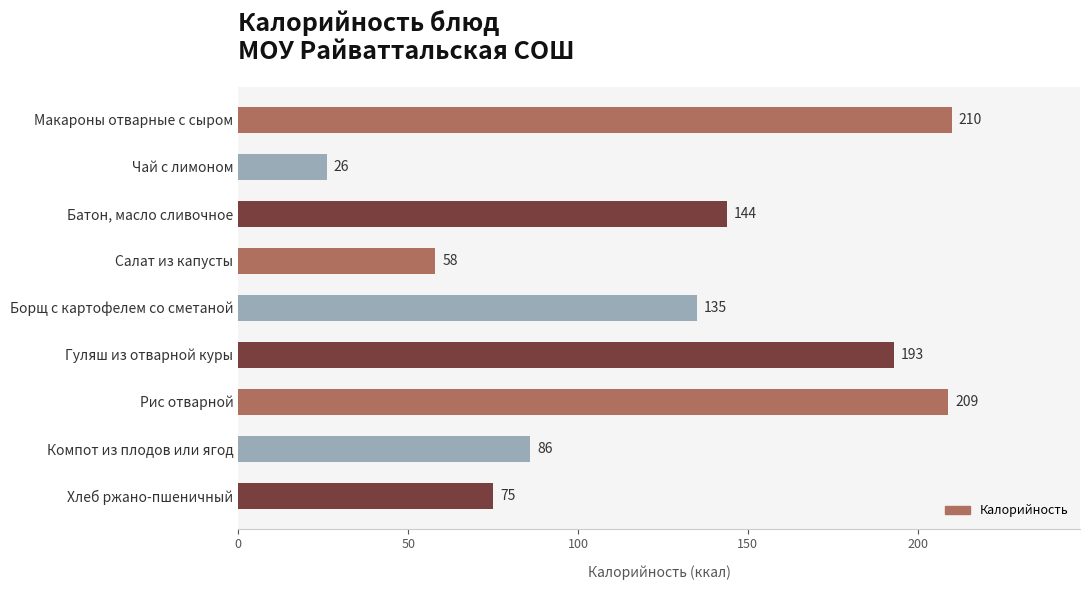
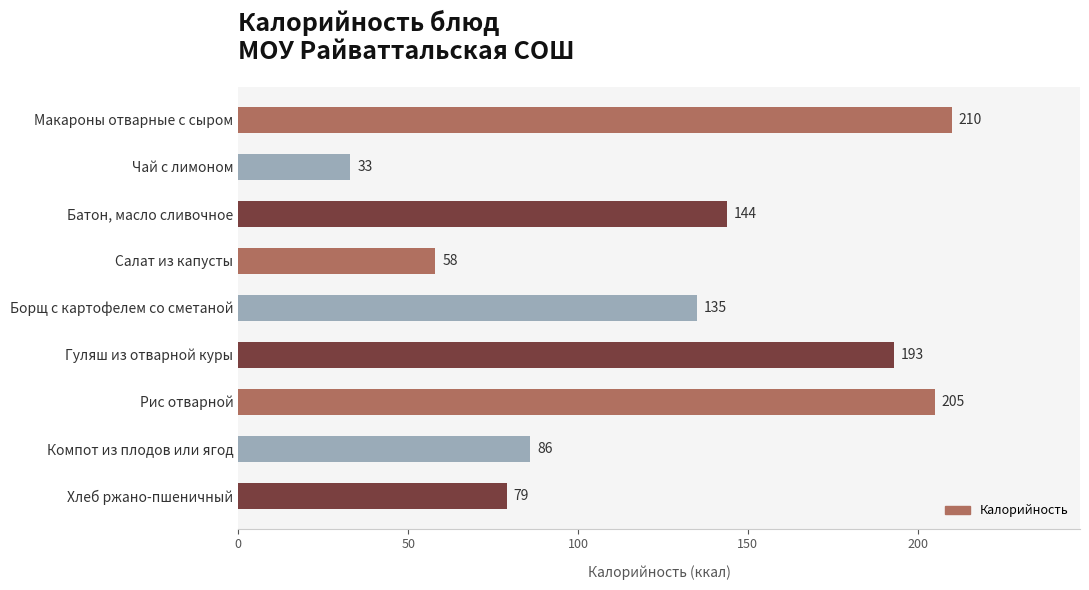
  {
    "Макароны отварные с сыром": 210,
-   "Чай с лимоном": 26,
+   "Чай с лимоном": 33,
    "Батон, масло сливочное": 144,
    "Салат из капусты": 58,
    "Борщ с картофелем со сметаной": 135,
    "Гуляш из отварной куры": 193,
-   "Рис отварной": 209,
+   "Рис отварной": 205,
    "Компот из плодов или ягод": 86,
-   "Хлеб ржано-пшеничный": 75
+   "Хлеб ржано-пшеничный": 79
  }
